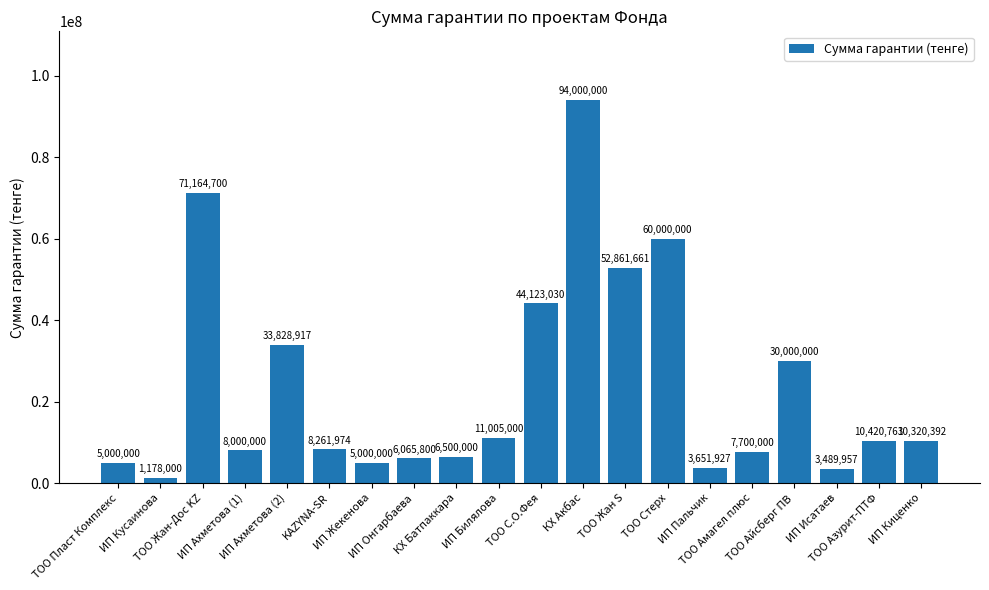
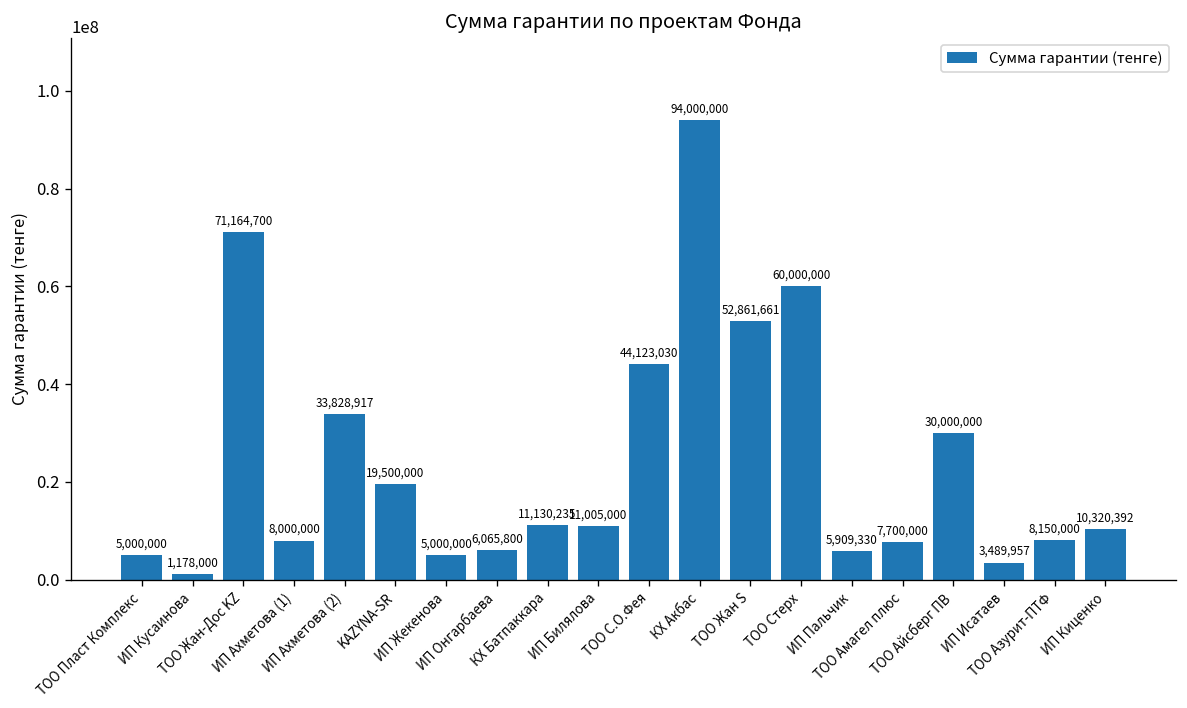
  {
    "ТОО Пласт Комплекс": "5,000,000",
    "ИП Кусаинова": "1,178,000",
    "ТОО Жан-Дос KZ": "71,164,700",
    "ИП Ахметова (1)": "8,000,000",
    "ИП Ахметова (2)": "33,828,917",
-   "KAZYNA-SR": "8,261,974",
+   "KAZYNA-SR": "19,500,000",
    "ИП Жекенова": "5,000,000",
    "ИП Онгарбаева": "6,065,800",
-   "КХ Батпаккара": "6,500,000",
+   "КХ Батпаккара": "11,130,235",
    "ИП Билялова": "11,005,000",
    "ТОО С.О.Фея": "44,123,030",
    "КХ Акбас": "94,000,000",
    "ТОО Жан S": "52,861,661",
    "ТОО Стерх": "60,000,000",
-   "ИП Пальчик": "3,651,927",
+   "ИП Пальчик": "5,909,330",
    "ТОО Амагел плюс": "7,700,000",
    "ТОО Айсберг ПВ": "30,000,000",
    "ИП Исатаев": "3,489,957",
-   "ТОО Азурит-ПТФ": "10,420,763",
+   "ТОО Азурит-ПТФ": "8,150,000",
    "ИП Киценко": "10,320,392"
  }
